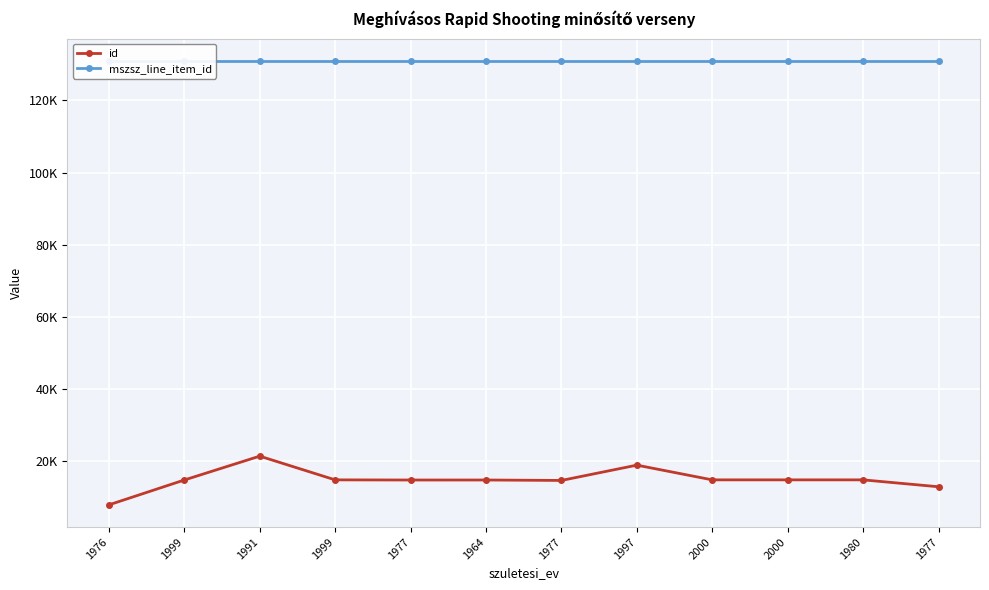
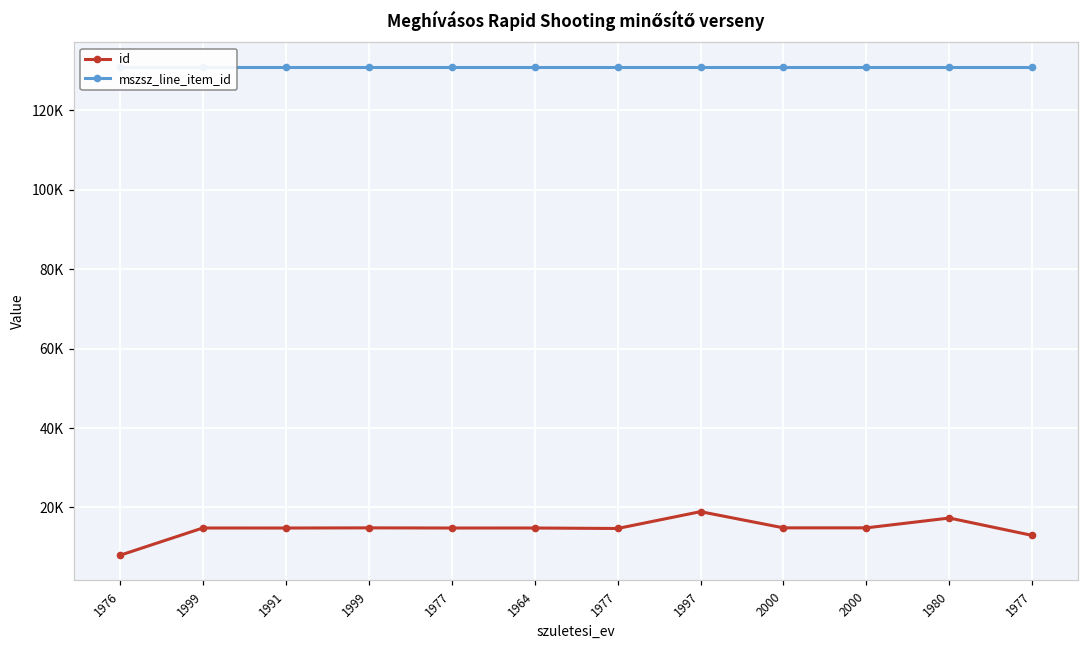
  {
    "id": {
      "1976": 8000,
-     "1991": 21000,
+     "1991": 15000,
      "1964": 15000,
      "1997": 19000,
-     "1980": 15000
+     "1980": 17000
    },
    "mszsz_line_item_id": {
      "1991": 131000,
      "1964": 131000,
      "1997": 131000,
      "1980": 131000
    }
  }
